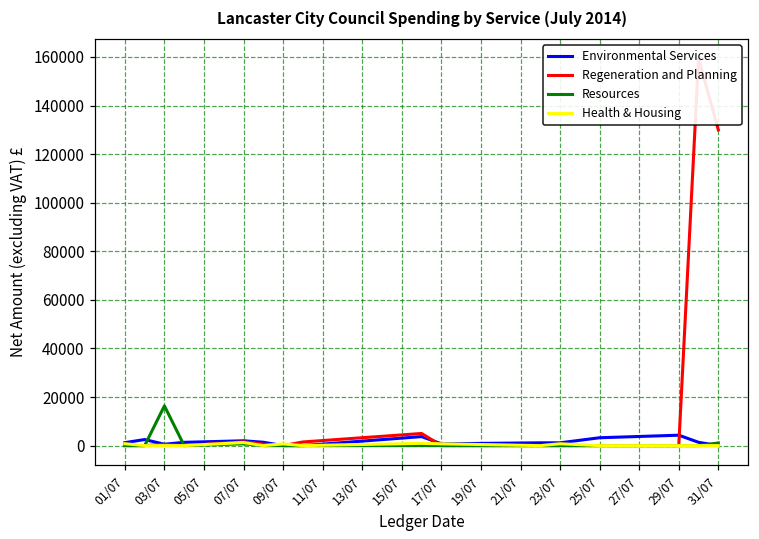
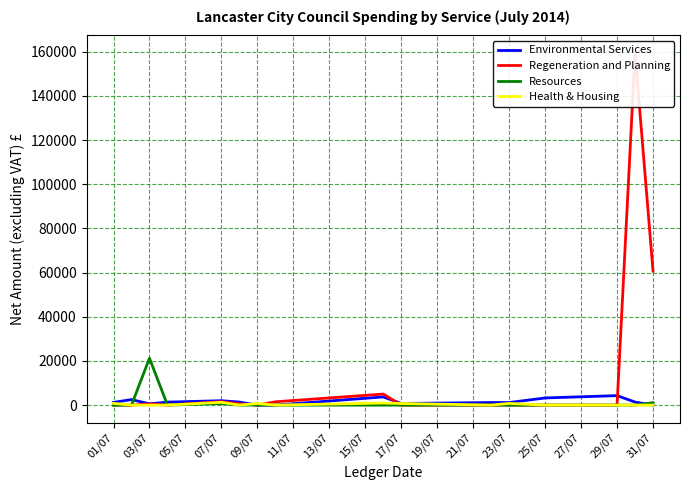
  {
    "Environmental Services": {
      "25/07": 3000,
      "29/07": 4000
    },
    "Regeneration and Planning": {
-     "31/07": 130000
+     "31/07": 61000
    },
    "Resources": {
-     "03/07": 16000
+     "03/07": 21000
    }
  }
